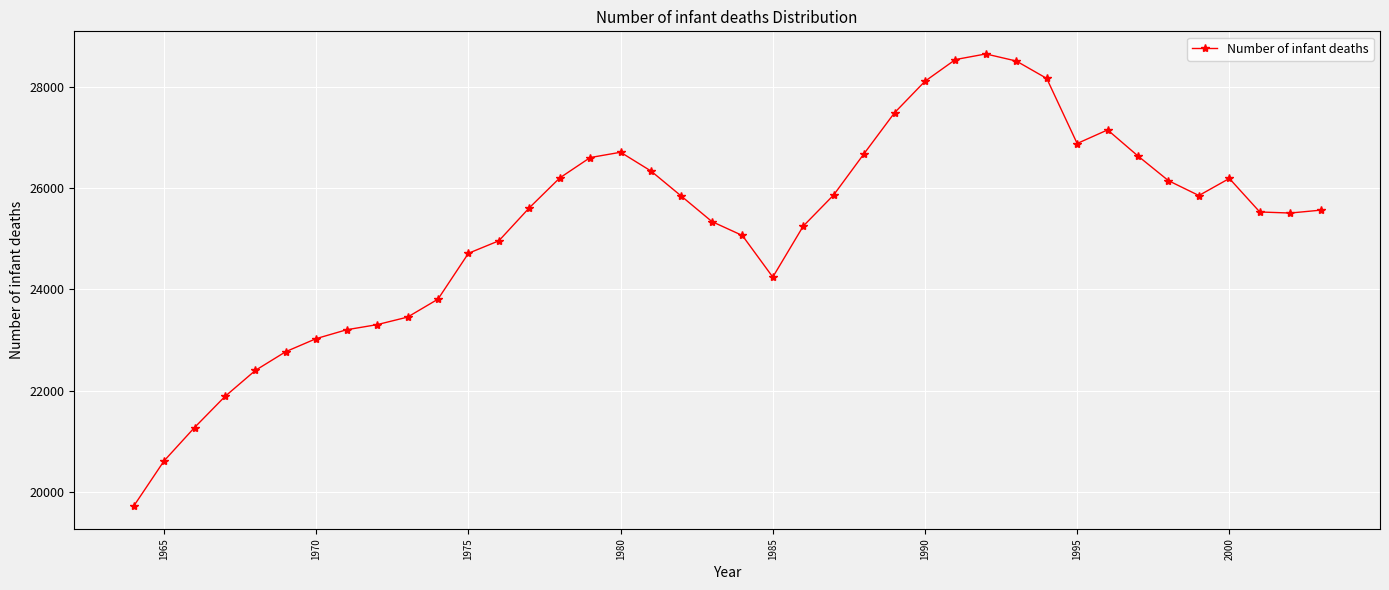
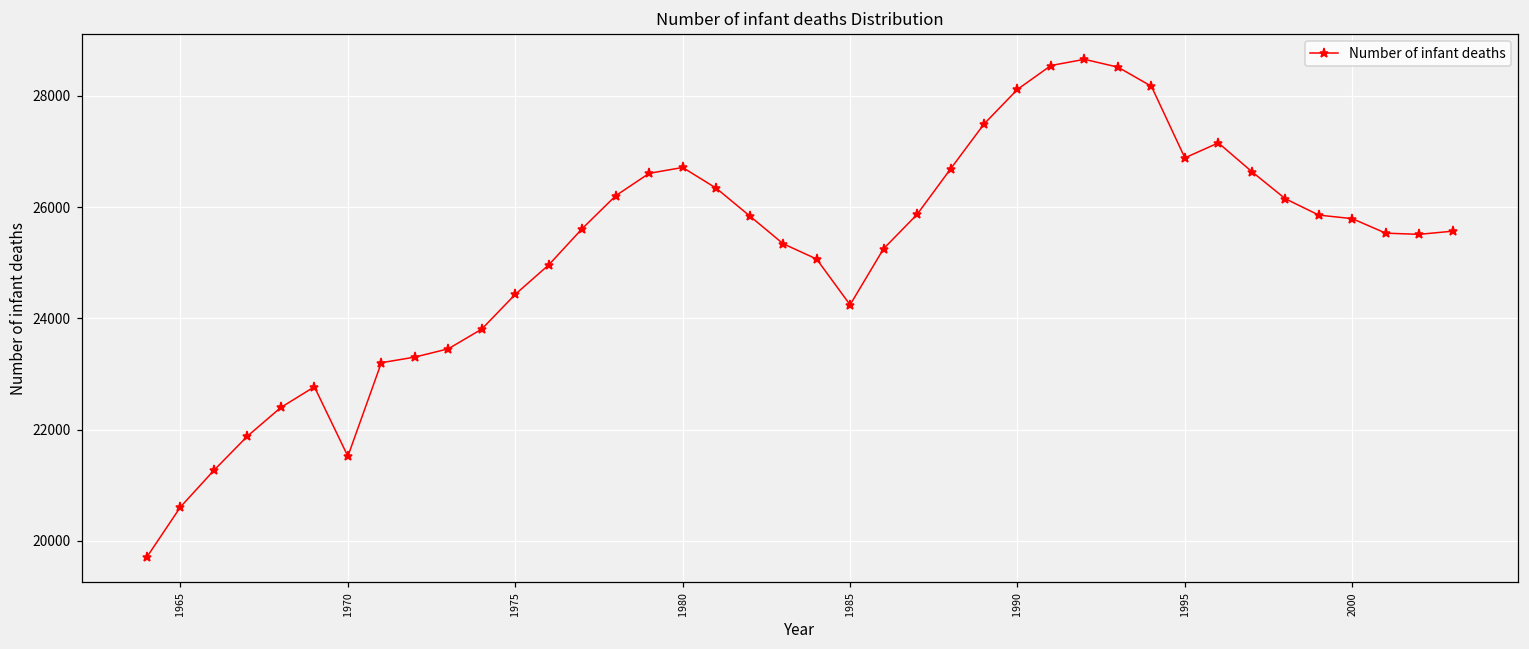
  {
    "1965": 20600,
-   "1970": 23000,
-   "1975": 24700,
+   "1970": 21500,
+   "1975": 24400,
    "1980": 26700,
    "1985": 24200,
    "1990": 28100,
    "1995": 26900,
-   "2000": 26200
+   "2000": 25800
  }
